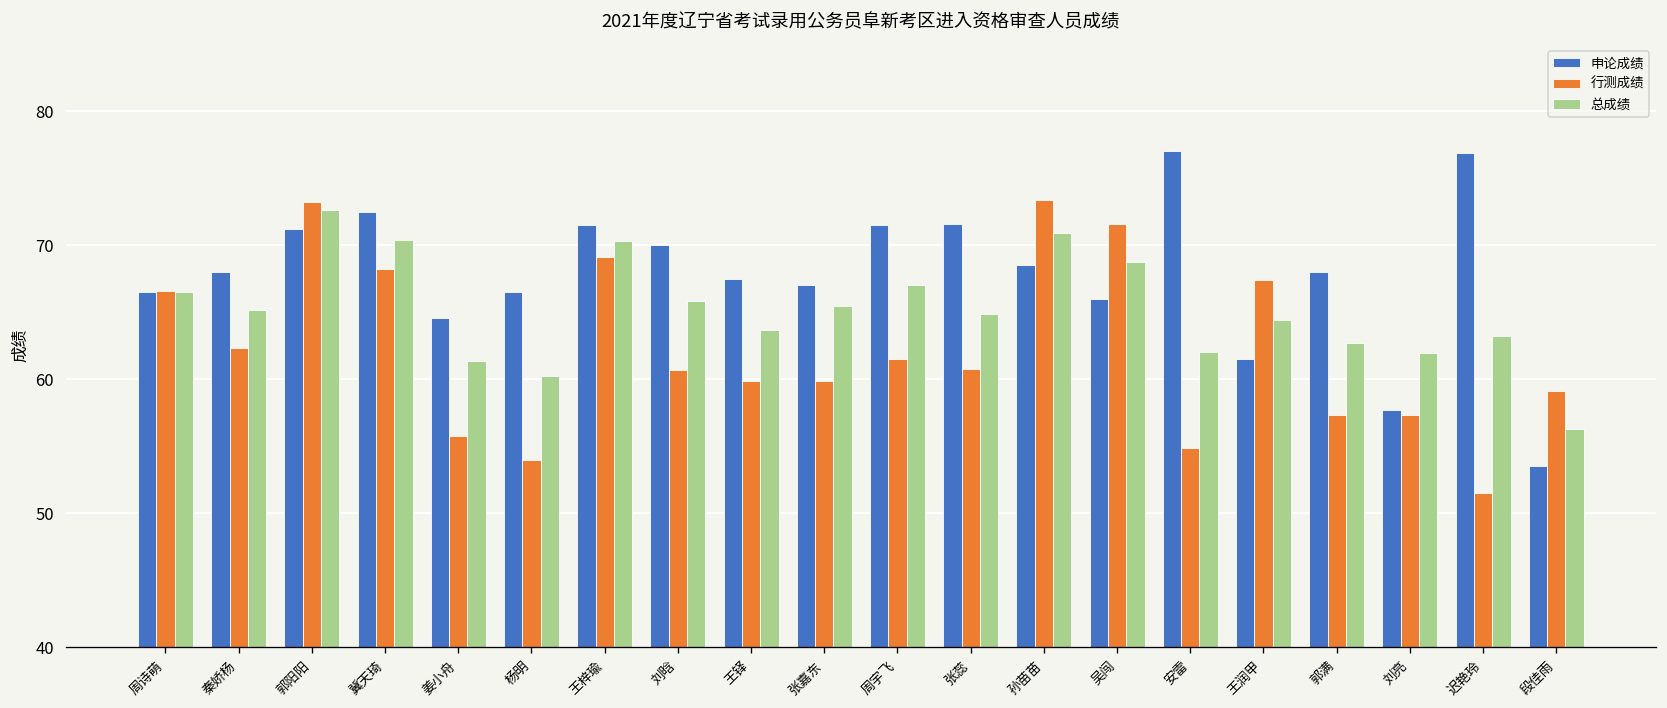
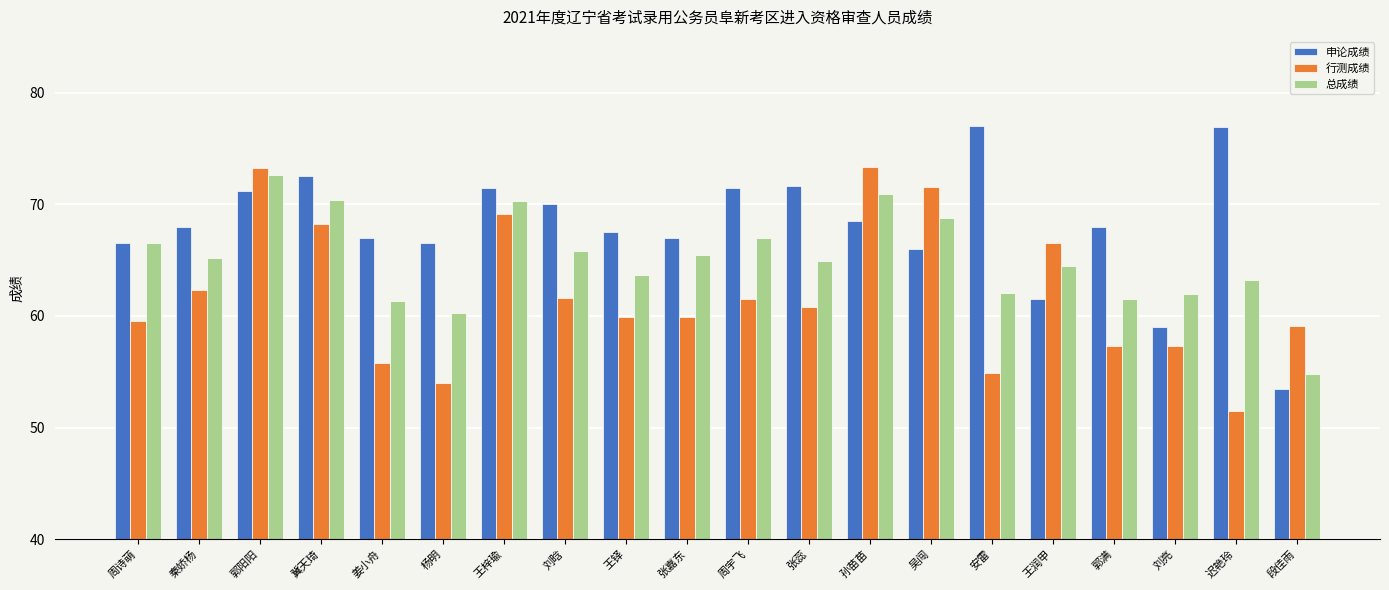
  {
    "申论成绩": {
      "周诗萌": 66.5,
      "秦娇杨": 68.0,
      "郭阳阳": 71.2,
      "冀天琦": 72.5,
-     "姜小舟": 64.6,
+     "姜小舟": 67.0,
      "杨明": 66.5,
      "王梓瑜": 71.5,
      "刘晗": 70.0,
      "王铎": 67.5,
      "张嘉东": 67.0,
      "周宇飞": 71.5,
      "张蕊": 71.6,
      "孙苗苗": 68.5,
      "吴闯": 66.0,
      "安雷": 77.0,
      "王润甲": 61.5,
      "郭满": 68.0,
-     "刘亮": 57.7,
+     "刘亮": 59.0,
      "迟艳玲": 76.9,
      "段佳雨": 53.5
    },
    "行测成绩": {
-     "周诗萌": 66.6,
+     "周诗萌": 59.6,
      "秦娇杨": 62.3,
      "郭阳阳": 73.2,
      "冀天琦": 68.3,
      "姜小舟": 55.8,
      "杨明": 54.0,
      "王梓瑜": 69.1,
-     "刘晗": 60.7,
+     "刘晗": 61.6,
      "王铎": 59.9,
      "张嘉东": 59.9,
      "周宇飞": 61.5,
      "张蕊": 60.8,
      "孙苗苗": 73.4,
      "吴闯": 71.6,
      "安雷": 54.9,
-     "王润甲": 67.4,
+     "王润甲": 66.5,
      "郭满": 57.3,
      "刘亮": 57.3,
      "迟艳玲": 51.5,
      "段佳雨": 59.1
    },
    "总成绩": {
      "周诗萌": 66.5,
      "秦娇杨": 65.2,
      "郭阳阳": 72.6,
      "冀天琦": 70.4,
      "姜小舟": 61.4,
      "杨明": 60.3,
      "王梓瑜": 70.3,
      "刘晗": 65.8,
      "王铎": 63.7,
      "张嘉东": 65.5,
      "周宇飞": 67.0,
      "张蕊": 64.9,
      "孙苗苗": 70.9,
      "吴闯": 68.8,
      "安雷": 62.1,
      "王润甲": 64.5,
-     "郭满": 62.7,
+     "郭满": 61.5,
      "刘亮": 62.0,
      "迟艳玲": 63.2,
-     "段佳雨": 56.3
+     "段佳雨": 54.8
    }
  }
